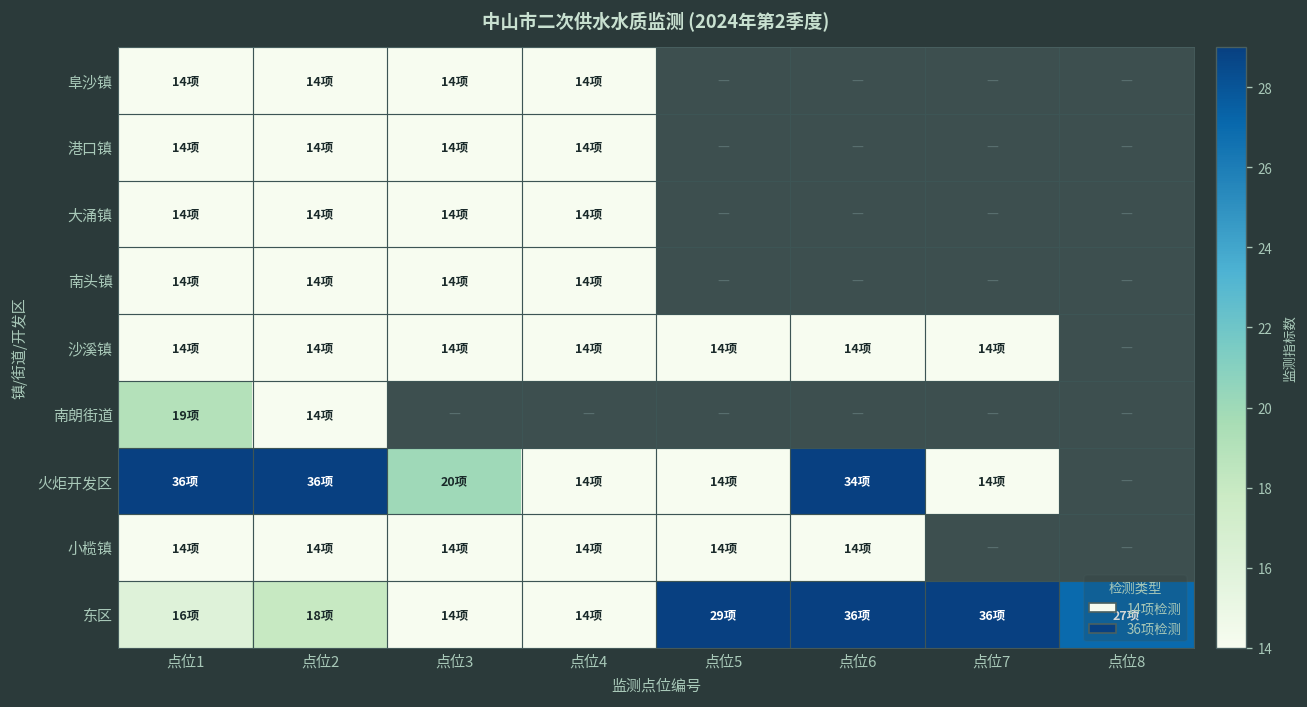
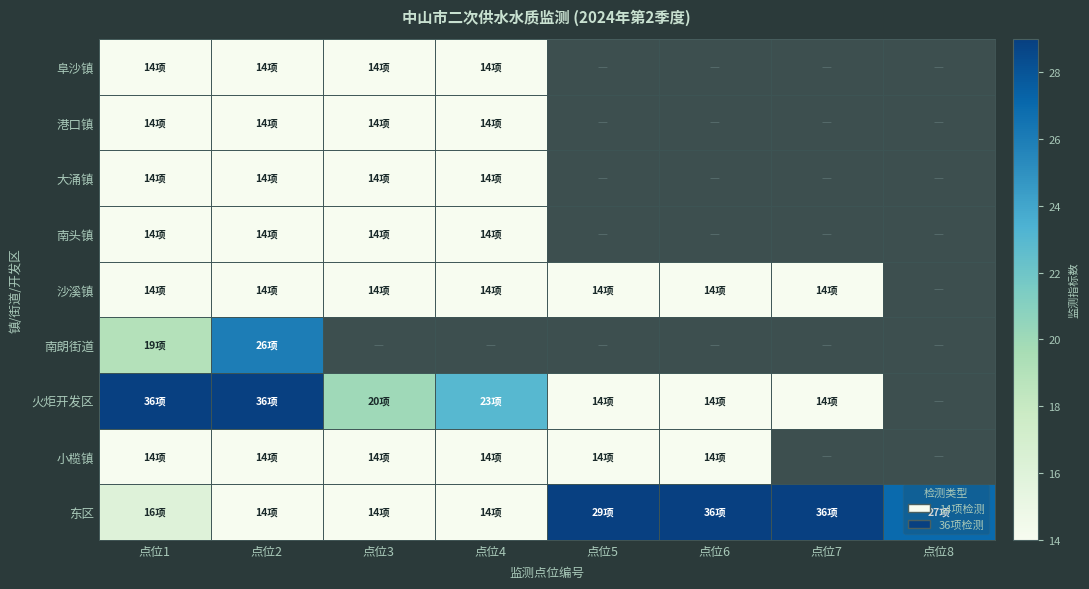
  {
    "阜沙镇": {
      "点位1": "14项",
      "点位2": "14项",
      "点位3": "14项",
      "点位4": "14项"
    },
    "港口镇": {
      "点位1": "14项",
      "点位2": "14项",
      "点位3": "14项",
      "点位4": "14项"
    },
    "大涌镇": {
      "点位1": "14项",
      "点位2": "14项",
      "点位3": "14项",
      "点位4": "14项"
    },
    "南头镇": {
      "点位1": "14项",
      "点位2": "14项",
      "点位3": "14项",
      "点位4": "14项"
    },
    "沙溪镇": {
      "点位1": "14项",
      "点位2": "14项",
      "点位3": "14项",
      "点位4": "14项",
      "点位5": "14项",
      "点位6": "14项",
      "点位7": "14项"
    },
    "南朗街道": {
      "点位1": "19项",
-     "点位2": "14项"
+     "点位2": "26项"
    },
    "火炬开发区": {
      "点位1": "36项",
      "点位2": "36项",
      "点位3": "20项",
-     "点位4": "14项",
+     "点位4": "23项",
      "点位5": "14项",
-     "点位6": "34项",
+     "点位6": "14项",
      "点位7": "14项"
    },
    "小榄镇": {
      "点位1": "14项",
      "点位2": "14项",
      "点位3": "14项",
      "点位4": "14项",
      "点位5": "14项",
      "点位6": "14项"
    },
    "东区": {
      "点位1": "16项",
-     "点位2": "18项",
+     "点位2": "14项",
      "点位3": "14项",
      "点位4": "14项",
      "点位5": "29项",
      "点位6": "36项",
      "点位7": "36项"
    }
  }
